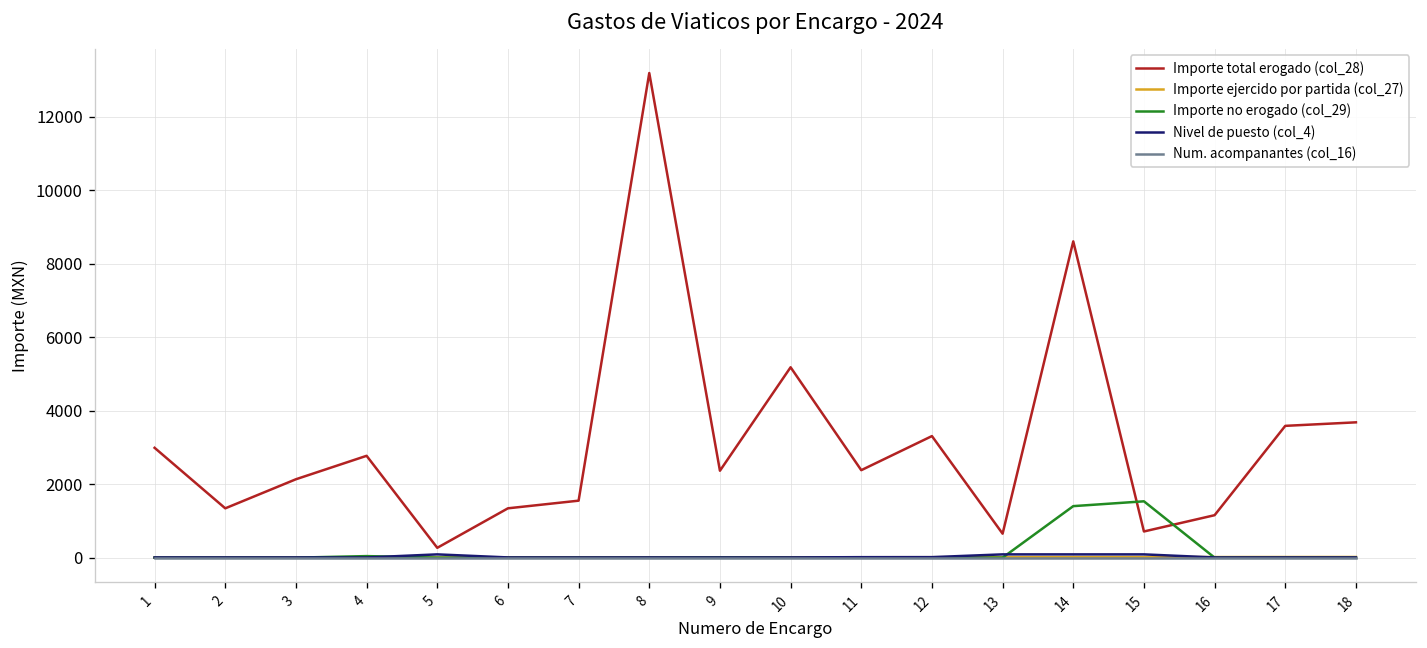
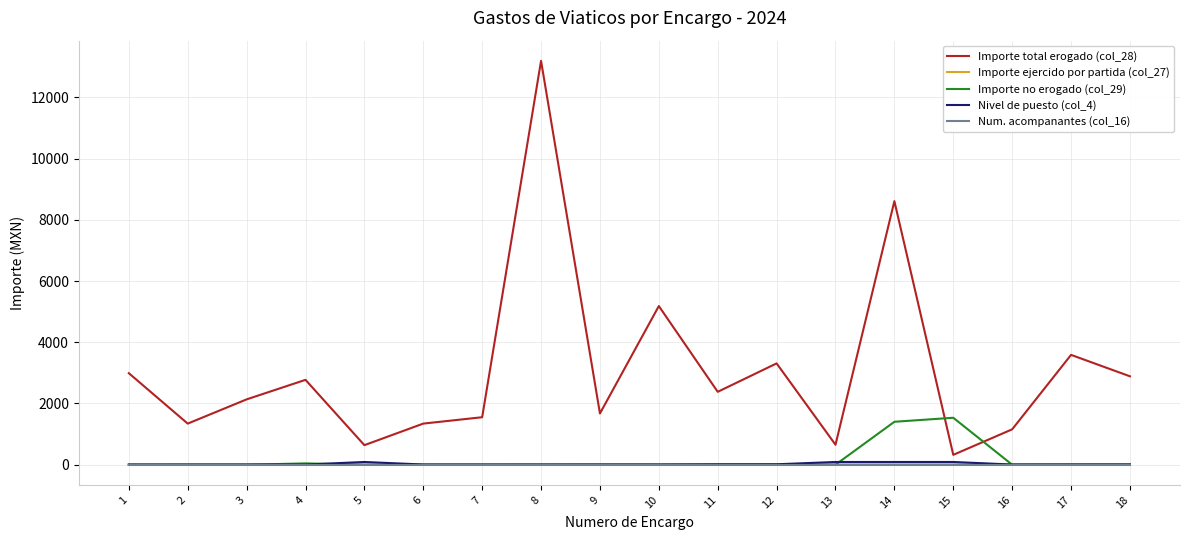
  {
    "Importe total erogado (col_28)": {
      "1": 3000,
      "2": 1300,
      "3": 2100,
      "4": 2800,
-     "5": 300,
+     "5": 600,
      "6": 1300,
      "7": 1600,
      "8": 13200,
-     "9": 2400,
+     "9": 1700,
      "10": 5200,
      "11": 2400,
      "12": 3300,
      "13": 700,
      "14": 8600,
-     "15": 700,
+     "15": 300,
      "16": 1200,
      "17": 3600,
-     "18": 3700
+     "18": 2900
    },
    "Importe no erogado (col_29)": {
      "14": 1400,
      "15": 1500
    },
    "Nivel de puesto (col_4)": {
      "5": 100
    }
  }
